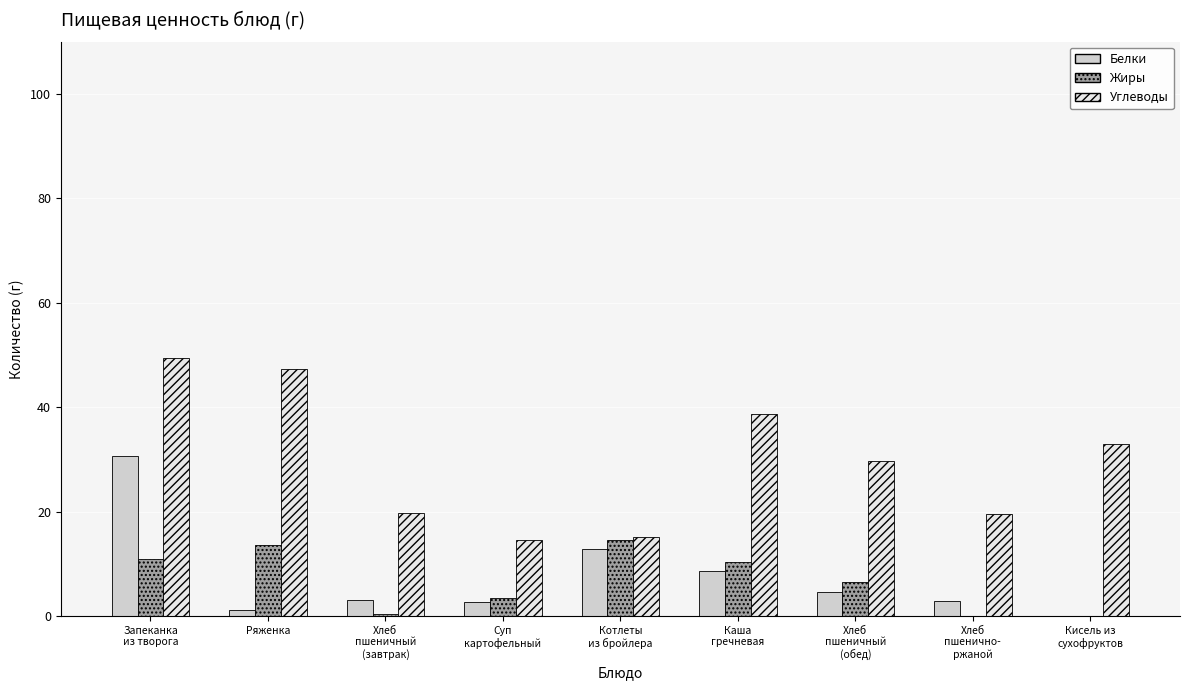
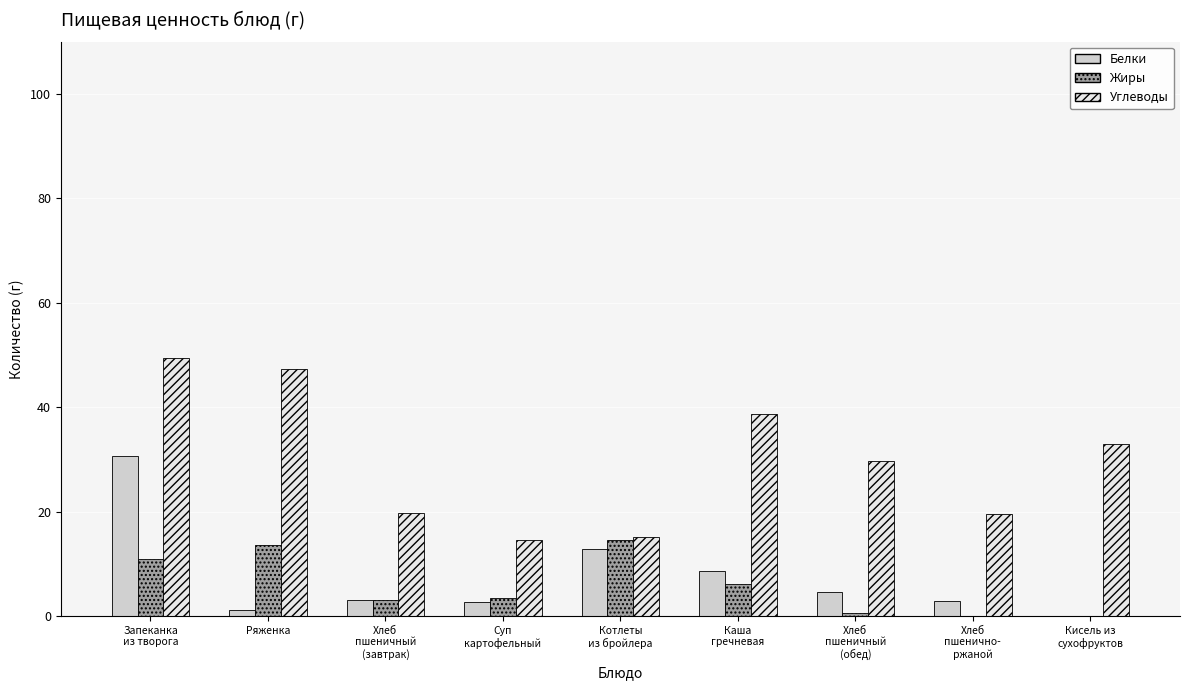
  {
    "Жиры": {
      "Запеканка из творога": 11,
      "Ряженка": 14,
-     "Хлеб пшеничный (завтрак)": 0,
+     "Хлеб пшеничный (завтрак)": 3,
      "Суп картофельный": 3,
      "Котлеты из бройлера": 15,
-     "Каша гречневая": 10,
-     "Хлеб пшеничный (обед)": 7,
+     "Каша гречневая": 6,
+     "Хлеб пшеничный (обед)": 1,
      "Кисель из сухофруктов": 0
    }
  }
